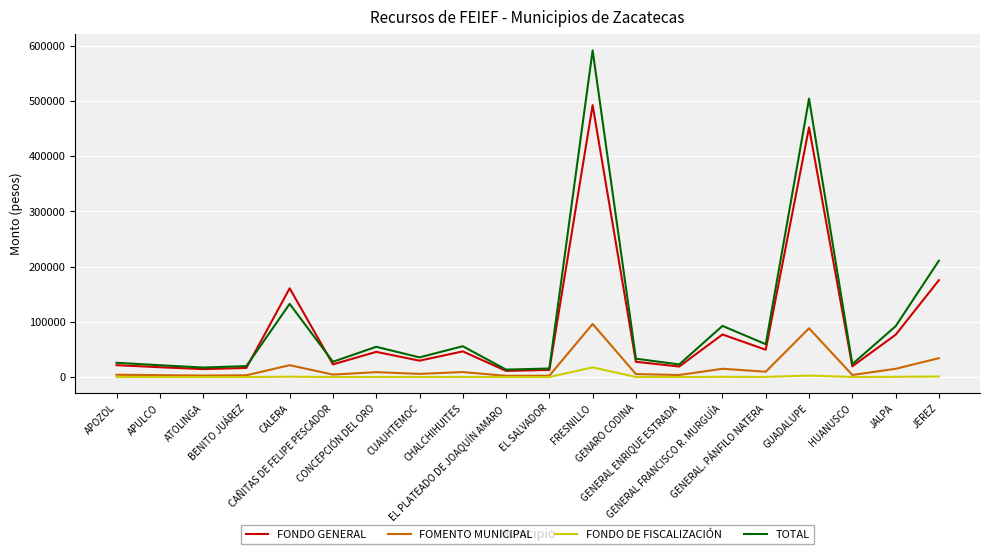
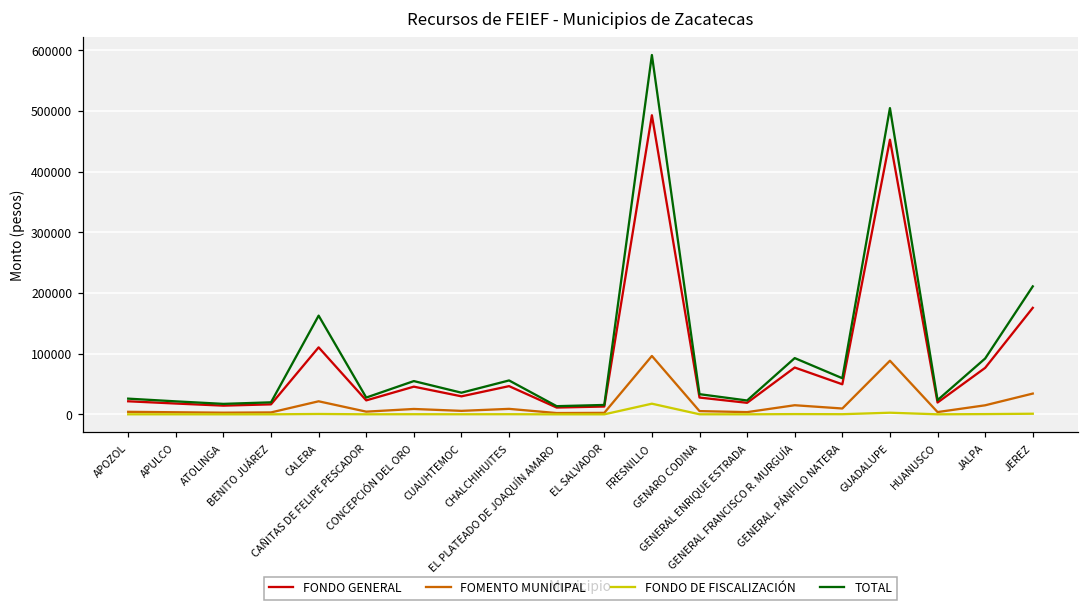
  {
    "FONDO GENERAL": {
-     "CALERA": 160000,
+     "CALERA": 110000,
      "CAÑITAS DE FELIPE PESCADOR": 20000,
      "CONCEPCIÓN DEL ORO": 50000,
      "CUAUHTEMOC": 30000,
      "CHALCHIHUITES": 50000,
      "FRESNILLO": 490000,
      "GENARO CODINA": 30000,
      "GENERAL FRANCISCO R. MURGUÍA": 80000,
      "GENERAL. PÁNFILO NATERA": 50000,
      "GUADALUPE": 450000,
      "JALPA": 80000,
      "JEREZ": 180000
    },
    "FOMENTO MUNICIPAL": {
      "CALERA": 20000,
      "CONCEPCIÓN DEL ORO": 10000,
      "CUAUHTEMOC": 10000,
      "CHALCHIHUITES": 10000,
      "FRESNILLO": 100000,
      "GENARO CODINA": 10000,
      "GENERAL FRANCISCO R. MURGUÍA": 20000,
      "GENERAL. PÁNFILO NATERA": 10000,
      "GUADALUPE": 90000,
      "JALPA": 10000,
      "JEREZ": 30000
    },
    "FONDO DE FISCALIZACIÓN": {
      "CALERA": 0,
      "CONCEPCIÓN DEL ORO": 0,
      "CUAUHTEMOC": 0,
      "CHALCHIHUITES": 0,
      "FRESNILLO": 20000,
      "GENARO CODINA": 0,
      "GENERAL FRANCISCO R. MURGUÍA": 0,
      "GENERAL. PÁNFILO NATERA": 0,
      "GUADALUPE": 0,
      "JALPA": 0,
      "JEREZ": 0
    },
    "TOTAL": {
-     "CALERA": 130000,
+     "CALERA": 160000,
      "CAÑITAS DE FELIPE PESCADOR": 30000,
      "CONCEPCIÓN DEL ORO": 50000,
      "CUAUHTEMOC": 40000,
      "CHALCHIHUITES": 60000,
      "FRESNILLO": 590000,
      "GENARO CODINA": 30000,
      "GENERAL FRANCISCO R. MURGUÍA": 90000,
      "GENERAL. PÁNFILO NATERA": 60000,
      "GUADALUPE": 500000,
      "JALPA": 90000,
      "JEREZ": 210000
    }
  }
